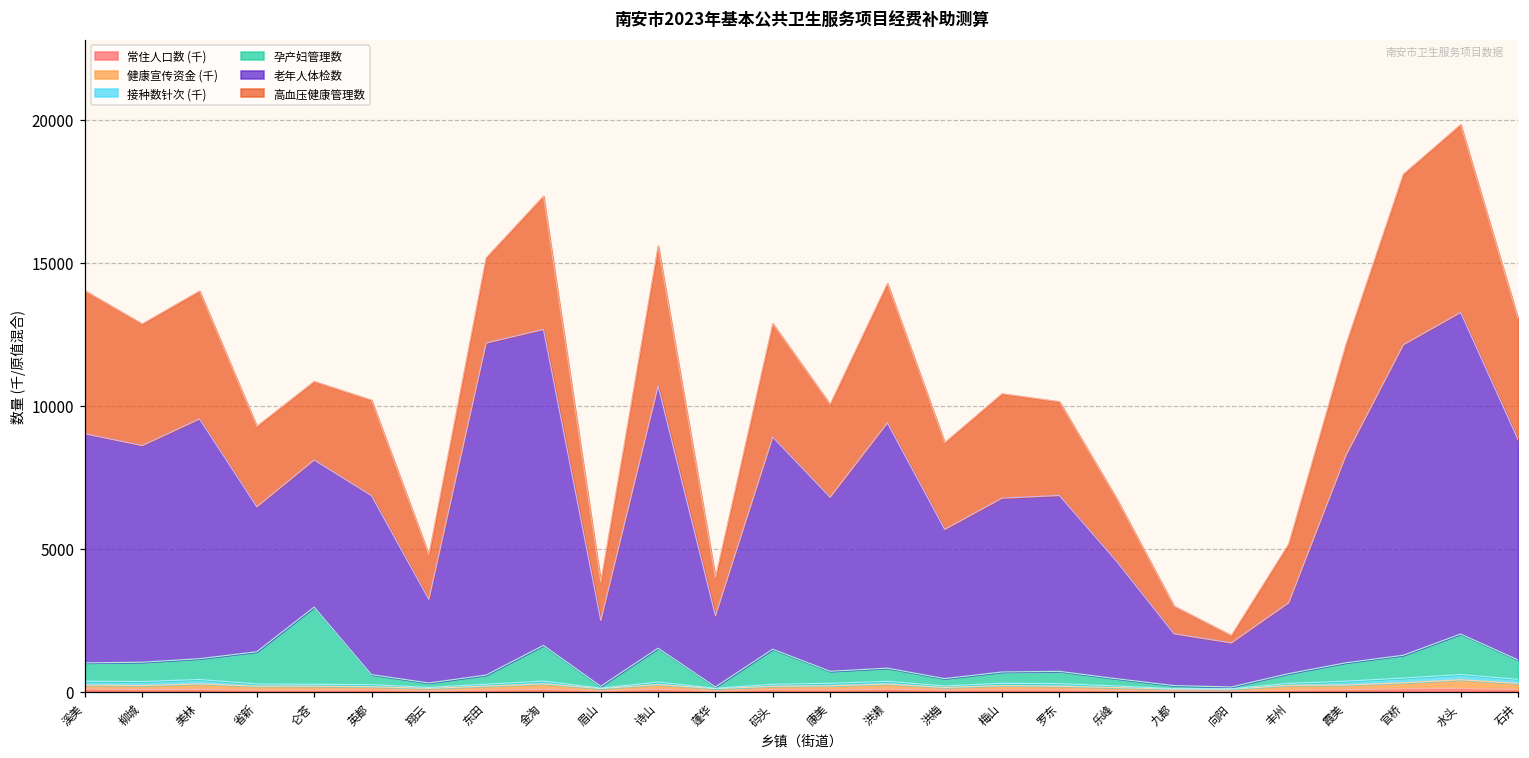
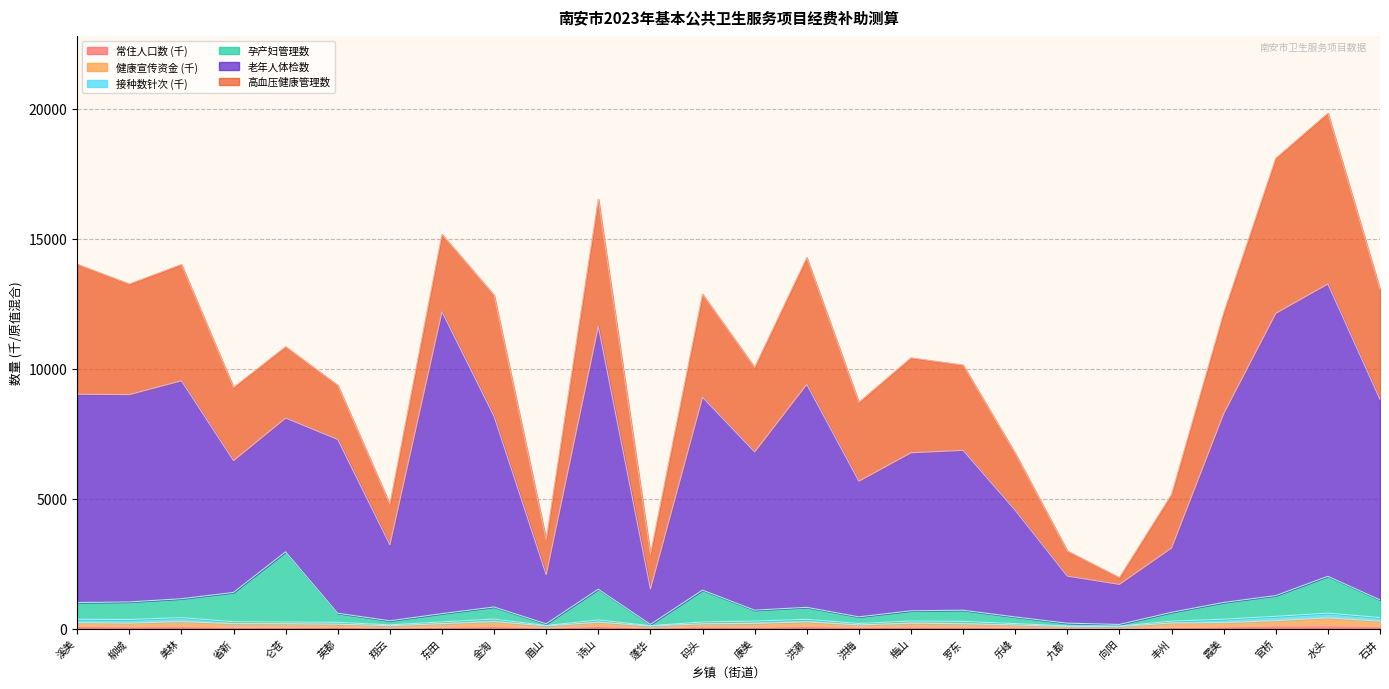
  {
    "常住人口数 (千)": {
      "溪美": 100,
      "柳城": 100,
      "美林": 100,
      "省新": 0,
      "仑苍": 0,
      "英都": 100,
      "东田": 100,
      "金淘": 100,
      "诗山": 100,
      "码头": 100,
      "康美": 100,
      "洪濑": 100,
      "梅山": 100,
      "罗东": 100,
      "乐峰": 0,
      "丰州": 0,
      "霞美": 100,
      "官桥": 100,
      "水头": 100,
      "石井": 100
    },
    "健康宣传资金 (千)": {
      "溪美": 100,
      "柳城": 100,
      "美林": 200,
      "霞美": 200,
      "官桥": 200,
      "水头": 300,
      "石井": 200
    },
    "接种数针次 (千)": {
      "溪美": 100,
      "柳城": 100,
      "美林": 200,
      "霞美": 100,
      "官桥": 200,
      "水头": 200,
      "石井": 100
    },
    "孕产妇管理数": {
      "溪美": 600,
      "柳城": 700,
      "美林": 700,
      "省新": 1100,
      "仑苍": 2700,
      "英都": 400,
      "翔云": 200,
      "东田": 300,
-     "金淘": 1200,
+     "金淘": 500,
      "诗山": 1200,
      "码头": 1200,
      "康美": 400,
      "洪濑": 500,
      "洪梅": 300,
      "梅山": 400,
      "罗东": 400,
      "乐峰": 300,
      "九都": 100,
      "丰州": 300,
      "霞美": 600,
      "官桥": 800,
      "水头": 1400,
      "石井": 700
    },
    "老年人体检数": {
      "溪美": 8000,
-     "柳城": 7600,
+     "柳城": 8000,
      "美林": 8400,
      "省新": 5100,
      "仑苍": 5100,
-     "英都": 6300,
+     "英都": 6700,
      "翔云": 2900,
      "东田": 11600,
-     "金淘": 11100,
-     "眉山": 2300,
-     "诗山": 9200,
-     "蓬华": 2500,
+     "金淘": 7300,
+     "眉山": 1900,
+     "诗山": 10100,
+     "蓬华": 1400,
      "码头": 7400,
      "康美": 6100,
      "洪濑": 8600,
      "洪梅": 5200,
      "梅山": 6100,
      "罗东": 6200,
      "乐峰": 4100,
      "九都": 1800,
      "向阳": 1500,
      "丰州": 2500,
      "霞美": 7300,
      "官桥": 10900,
      "水头": 11300,
      "石井": 7700
    },
    "高血压健康管理数": {
      "溪美": 5000,
      "柳城": 4300,
      "美林": 4500,
      "省新": 2800,
      "仑苍": 2700,
-     "英都": 3300,
+     "英都": 2100,
      "翔云": 1600,
      "东田": 3000,
      "金淘": 4700,
      "眉山": 1300,
      "诗山": 4900,
      "蓬华": 1300,
      "码头": 4000,
      "康美": 3200,
      "洪濑": 4900,
      "洪梅": 3000,
      "梅山": 3700,
      "罗东": 3300,
      "乐峰": 2200,
      "九都": 1000,
      "向阳": 300,
      "丰州": 2100,
      "霞美": 3900,
      "官桥": 6000,
      "水头": 6600,
      "石井": 4200
    }
  }
